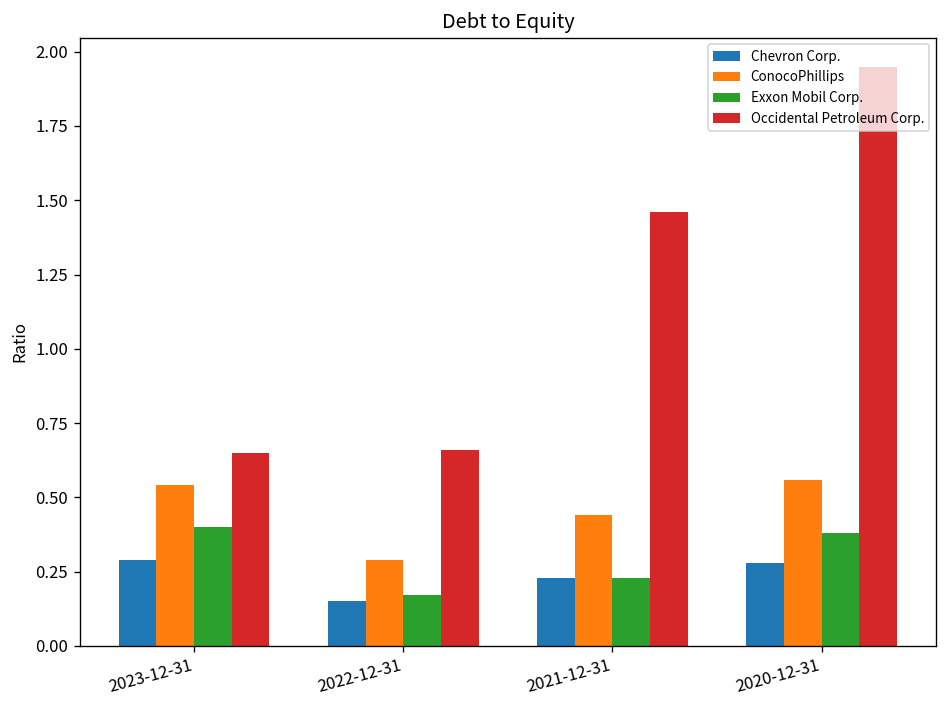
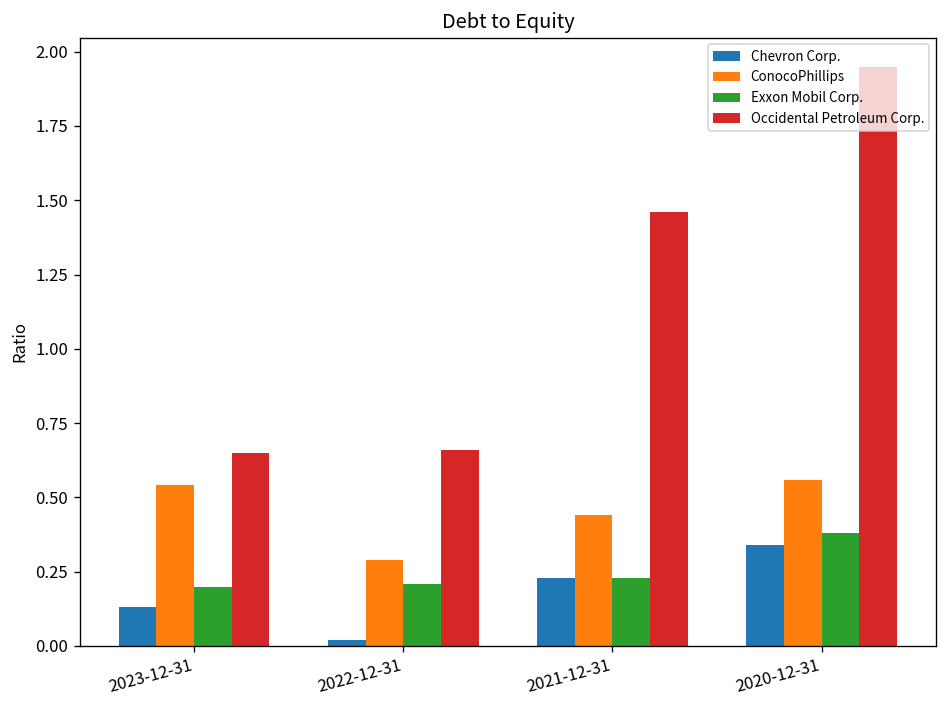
  {
    "Chevron Corp.": {
-     "2023-12-31": 0.29,
-     "2022-12-31": 0.15,
+     "2023-12-31": 0.13,
+     "2022-12-31": 0.02,
      "2021-12-31": 0.23,
-     "2020-12-31": 0.28
+     "2020-12-31": 0.34
    },
    "ConocoPhillips": {
      "2023-12-31": 0.54,
      "2022-12-31": 0.29,
      "2021-12-31": 0.44,
      "2020-12-31": 0.56
    },
    "Exxon Mobil Corp.": {
-     "2023-12-31": 0.4,
-     "2022-12-31": 0.17,
+     "2023-12-31": 0.2,
+     "2022-12-31": 0.21,
      "2021-12-31": 0.23,
      "2020-12-31": 0.38
    },
    "Occidental Petroleum Corp.": {
      "2023-12-31": 0.65,
      "2022-12-31": 0.66,
      "2021-12-31": 1.46
    }
  }
